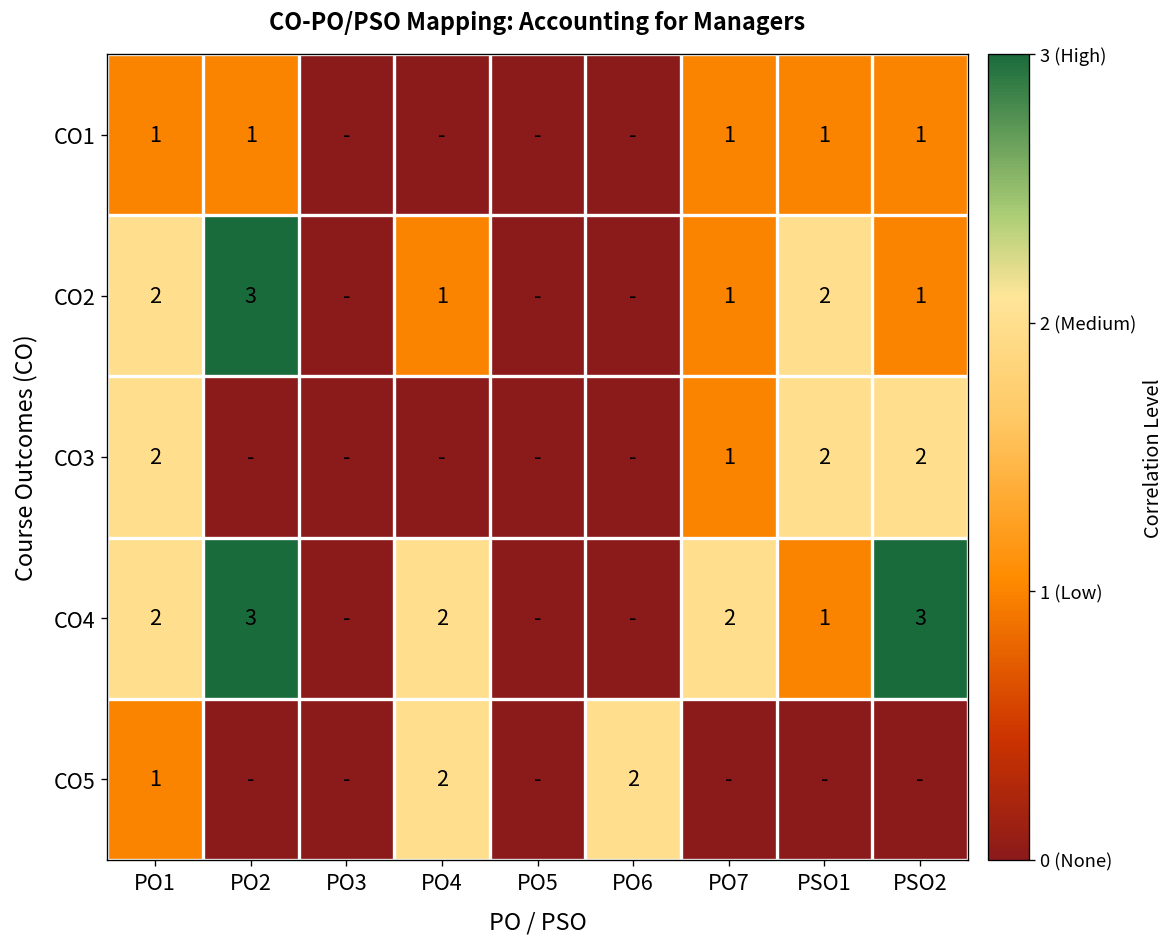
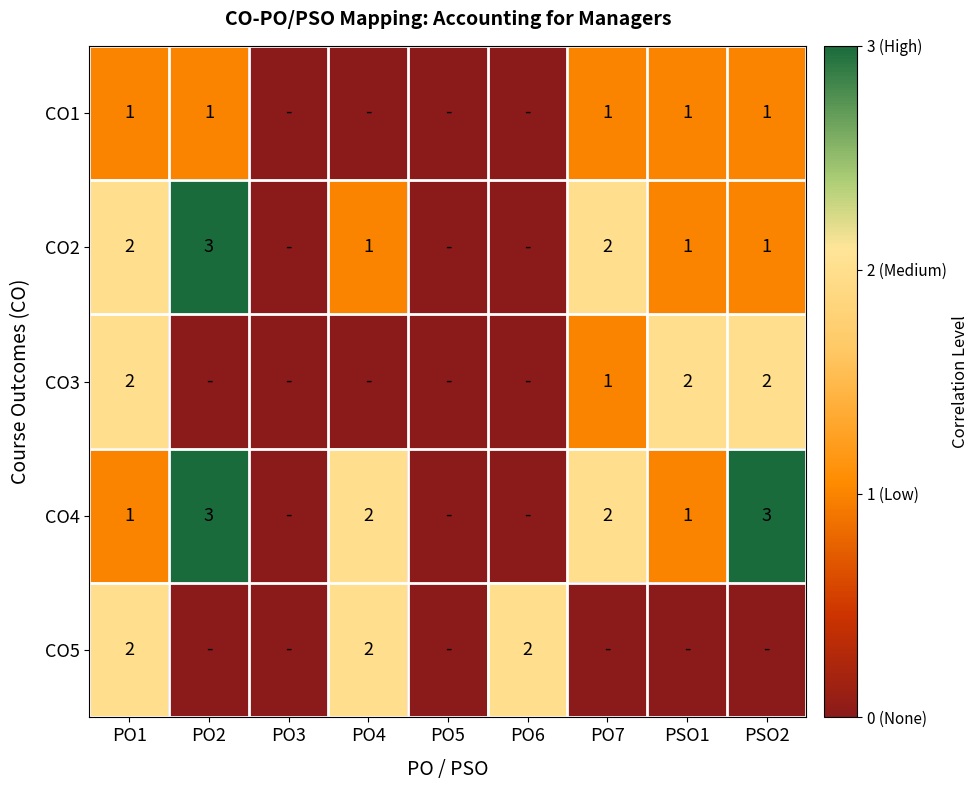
  {
    "CO1": {
      "PO1": 1,
      "PO2": 1,
      "PO7": 1,
      "PSO1": 1,
      "PSO2": 1
    },
    "CO2": {
      "PO1": 2,
      "PO2": 3,
      "PO4": 1,
-     "PO7": 1,
-     "PSO1": 2,
+     "PO7": 2,
+     "PSO1": 1,
      "PSO2": 1
    },
    "CO3": {
      "PO1": 2,
      "PO7": 1,
      "PSO1": 2,
      "PSO2": 2
    },
    "CO4": {
-     "PO1": 2,
+     "PO1": 1,
      "PO2": 3,
      "PO4": 2,
      "PO7": 2,
      "PSO1": 1,
      "PSO2": 3
    },
    "CO5": {
-     "PO1": 1,
+     "PO1": 2,
      "PO4": 2,
      "PO6": 2
    }
  }
